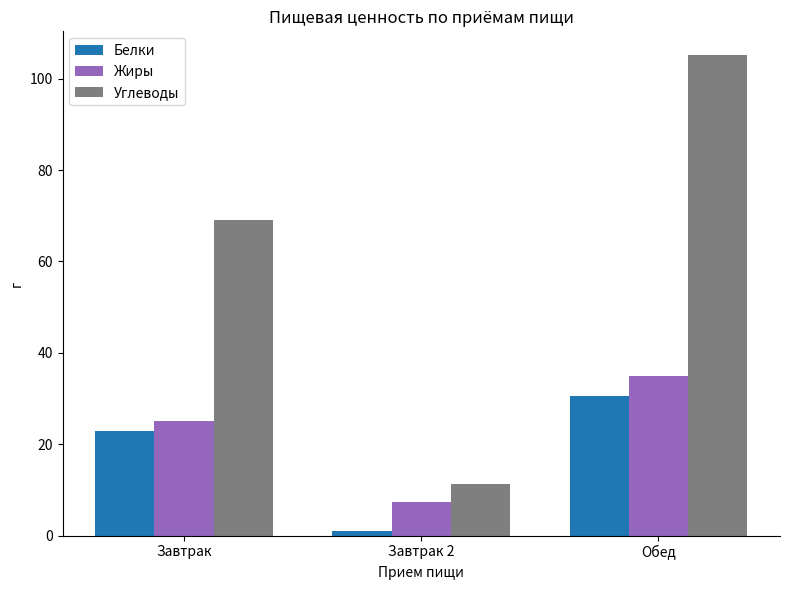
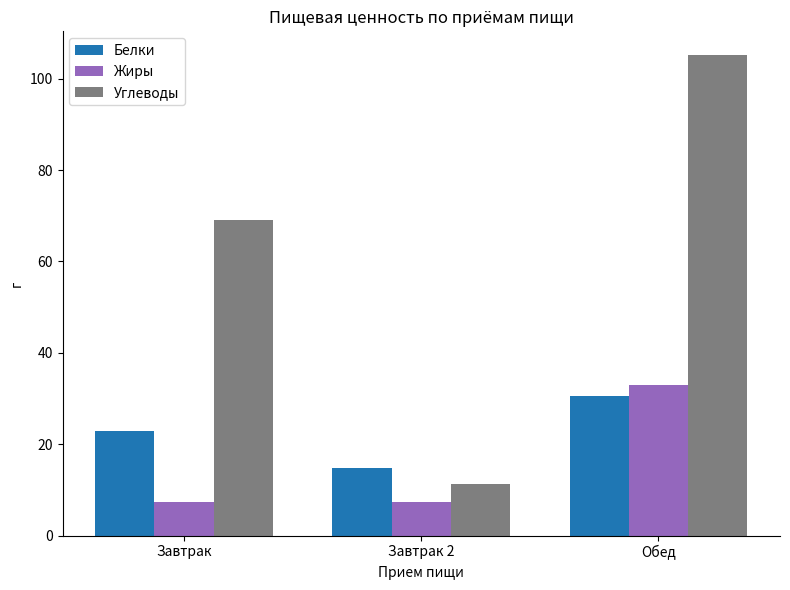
  {
    "Белки": {
      "Завтрак": 23,
-     "Завтрак 2": 1,
+     "Завтрак 2": 15,
      "Обед": 31
    },
    "Жиры": {
-     "Завтрак": 25,
+     "Завтрак": 7,
      "Завтрак 2": 7,
-     "Обед": 35
+     "Обед": 33
    },
    "Углеводы": {
      "Завтрак": 69,
      "Завтрак 2": 11,
      "Обед": 105
    }
  }
